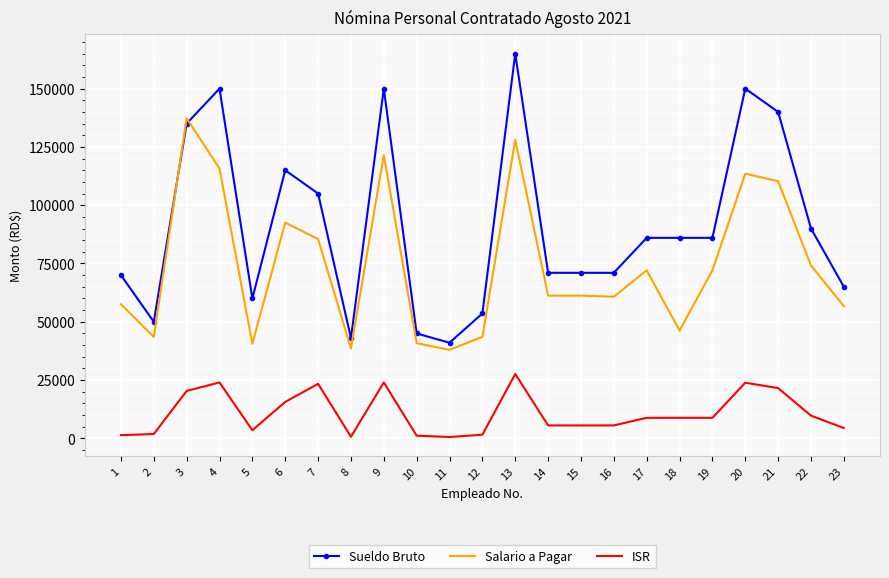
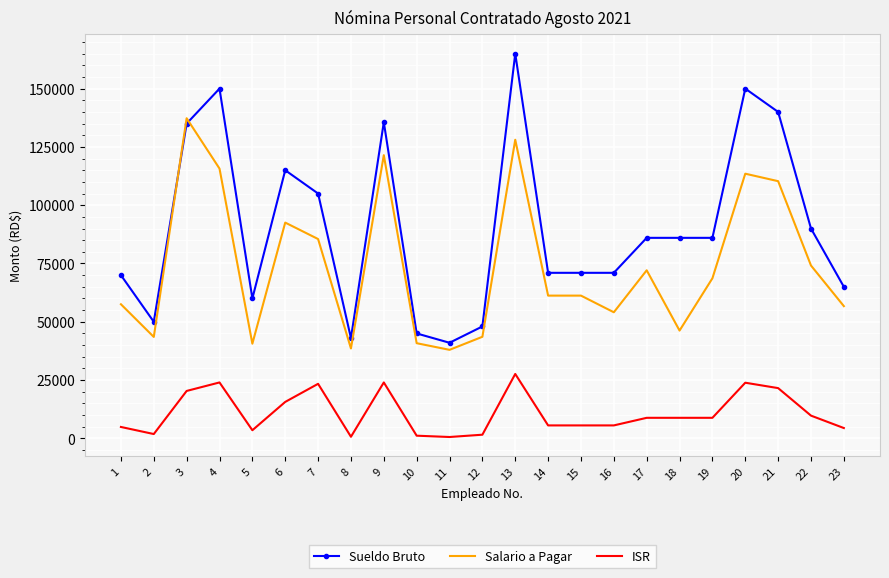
  {
    "Sueldo Bruto": {
      "1": 70000,
      "2": 50000,
      "3": 135000,
      "4": 150000,
      "5": 60000,
      "6": 115000,
      "7": 105000,
      "8": 43000,
-     "9": 150000,
+     "9": 136000,
      "10": 45000,
      "11": 41000,
-     "12": 54000,
+     "12": 48000,
      "13": 165000,
      "14": 71000,
      "15": 71000,
      "16": 71000,
      "17": 86000,
      "18": 86000,
      "19": 86000,
      "20": 150000,
      "21": 140000,
      "22": 90000,
      "23": 65000
    },
    "Salario a Pagar": {
      "1": 58000,
      "2": 44000,
      "3": 137000,
      "4": 116000,
      "5": 41000,
      "6": 93000,
      "7": 85000,
      "8": 39000,
      "9": 121000,
      "10": 41000,
      "11": 38000,
      "12": 44000,
      "13": 128000,
      "14": 61000,
      "15": 61000,
-     "16": 61000,
+     "16": 54000,
      "17": 72000,
      "18": 46000,
-     "19": 72000,
+     "19": 69000,
      "20": 114000,
      "21": 110000,
      "22": 74000,
      "23": 57000
    },
    "ISR": {
-     "1": 1000,
+     "1": 5000,
      "2": 2000,
      "3": 20000,
      "4": 24000,
      "5": 3000,
      "6": 16000,
      "7": 23000,
      "8": 1000,
      "9": 24000,
      "10": 1000,
      "11": 1000,
      "12": 2000,
      "13": 28000,
      "14": 6000,
      "15": 6000,
      "16": 6000,
      "17": 9000,
      "18": 9000,
      "19": 9000,
      "20": 24000,
      "21": 22000,
      "22": 10000,
      "23": 4000
    }
  }
